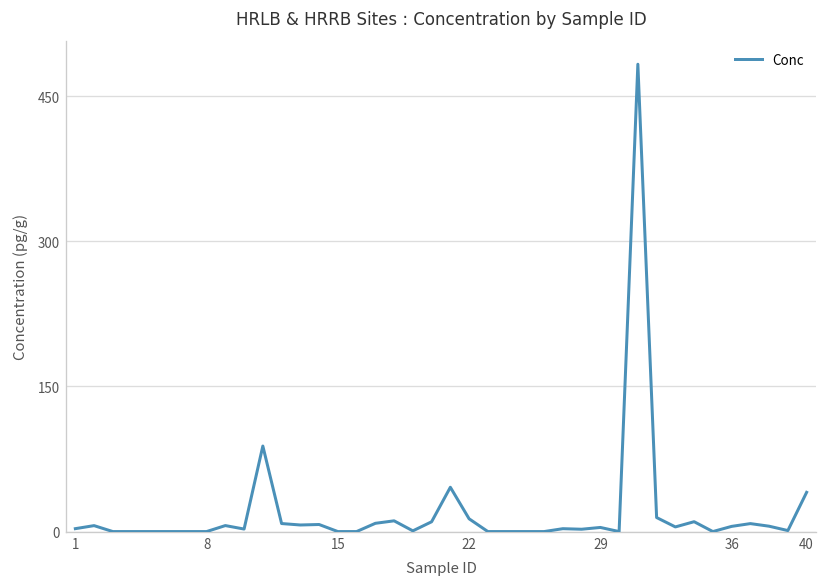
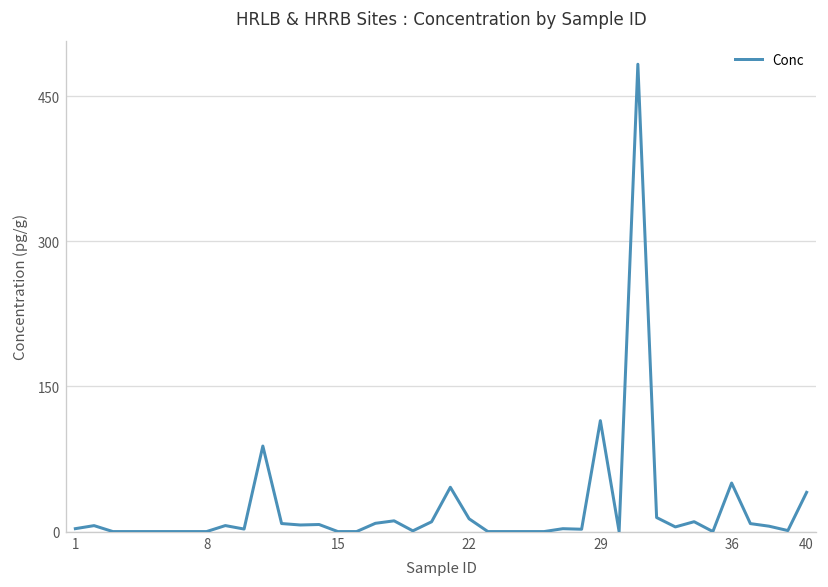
  {
    "1": 0,
    "8": 0,
    "15": 0,
    "22": 10,
-   "29": 0,
-   "36": 10,
+   "29": 110,
+   "36": 50,
    "40": 40
  }
